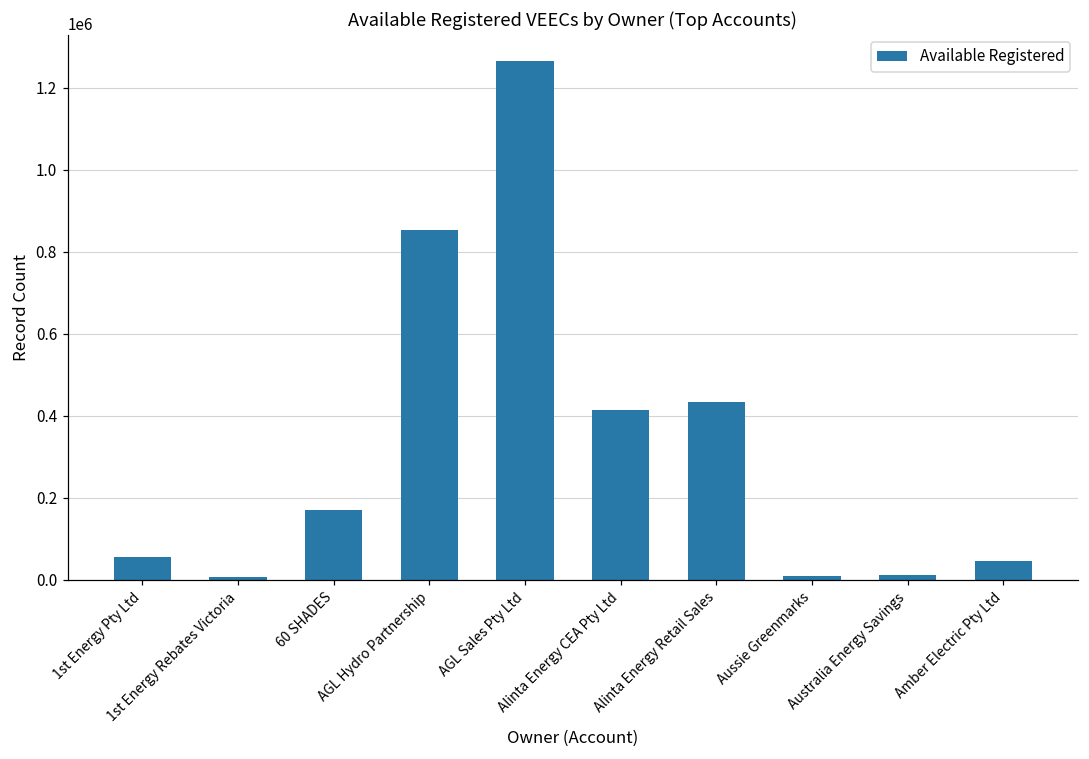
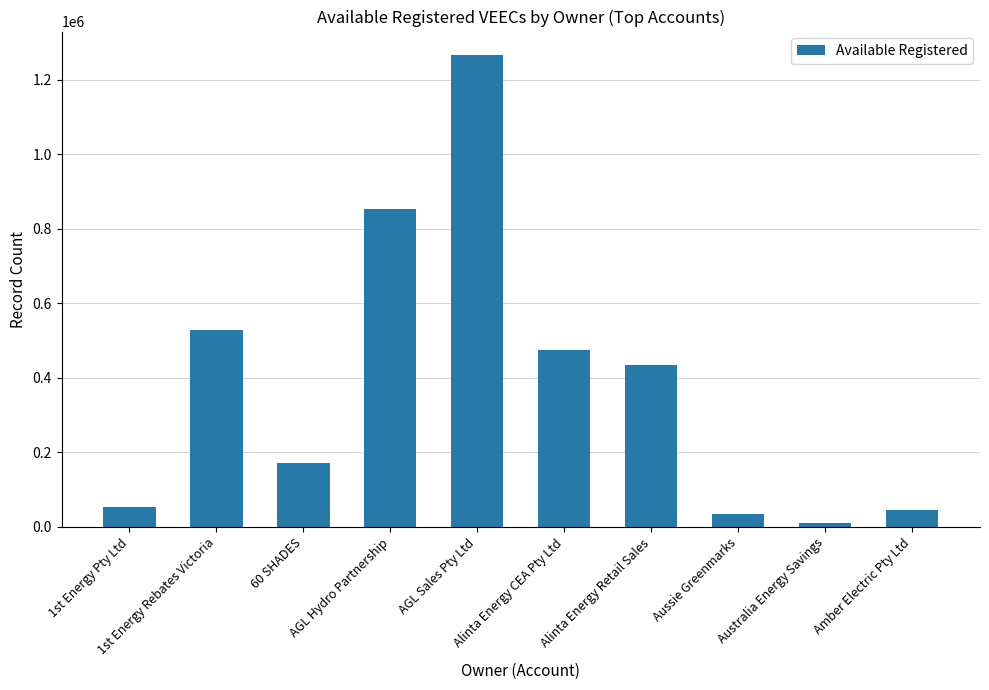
  {
    "1st Energy Pty Ltd": 50000,
-   "1st Energy Rebates Victoria": 10000,
+   "1st Energy Rebates Victoria": 530000,
    "60 SHADES": 170000,
    "AGL Hydro Partnership": 850000,
    "AGL Sales Pty Ltd": 1270000,
-   "Alinta Energy CEA Pty Ltd": 410000,
+   "Alinta Energy CEA Pty Ltd": 480000,
    "Alinta Energy Retail Sales": 430000,
-   "Aussie Greenmarks": 10000,
+   "Aussie Greenmarks": 30000,
    "Australia Energy Savings": 10000,
    "Amber Electric Pty Ltd": 50000
  }
